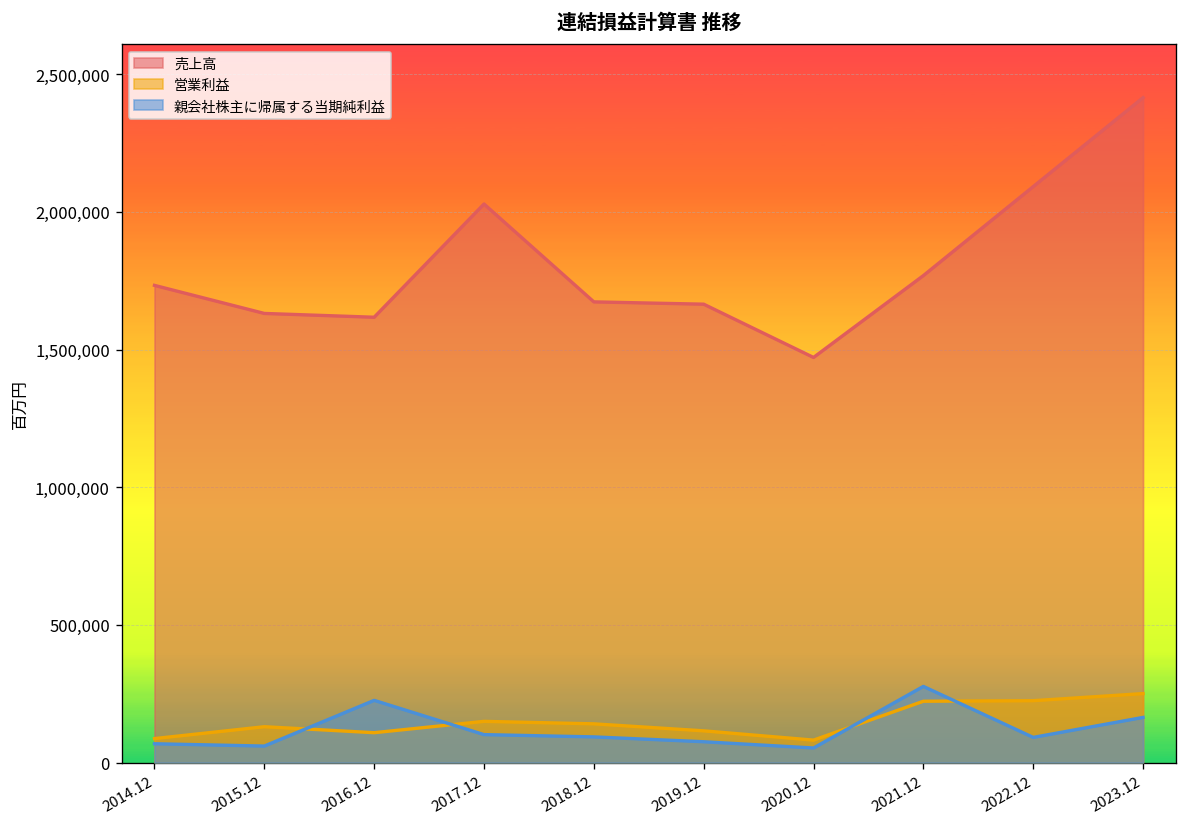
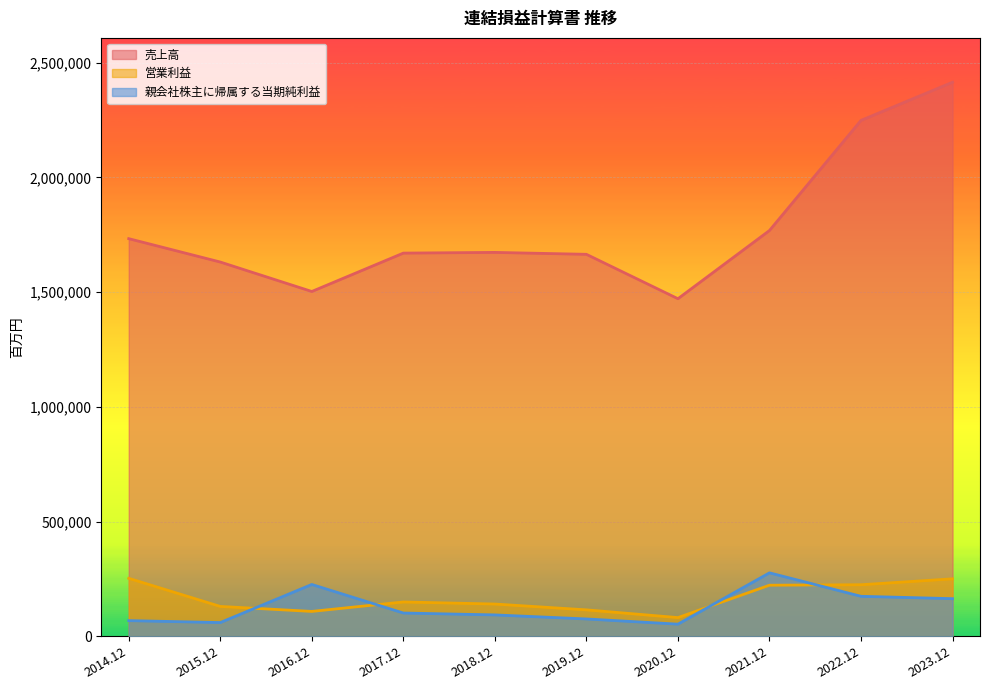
  {
    "売上高": {
      "2014.12": "1,730,000",
      "2015.12": "1,630,000",
-     "2016.12": "1,620,000",
-     "2017.12": "2,030,000",
+     "2016.12": "1,500,000",
+     "2017.12": "1,670,000",
      "2018.12": "1,670,000",
      "2019.12": "1,660,000",
      "2020.12": "1,470,000",
      "2021.12": "1,770,000",
-     "2022.12": "2,090,000",
+     "2022.12": "2,250,000",
      "2023.12": "2,410,000"
    },
    "営業利益": {
-     "2014.12": "90,000",
+     "2014.12": "250,000",
      "2015.12": "130,000",
      "2016.12": "110,000",
      "2017.12": "150,000",
      "2018.12": "140,000",
      "2019.12": "120,000",
      "2020.12": "80,000",
      "2021.12": "220,000",
      "2022.12": "220,000",
      "2023.12": "250,000"
    },
    "親会社株主に帰属する当期純利益": {
      "2014.12": "70,000",
      "2015.12": "60,000",
      "2016.12": "230,000",
      "2017.12": "100,000",
      "2018.12": "90,000",
      "2019.12": "80,000",
      "2020.12": "50,000",
      "2021.12": "280,000",
-     "2022.12": "90,000",
+     "2022.12": "170,000",
      "2023.12": "160,000"
    }
  }
